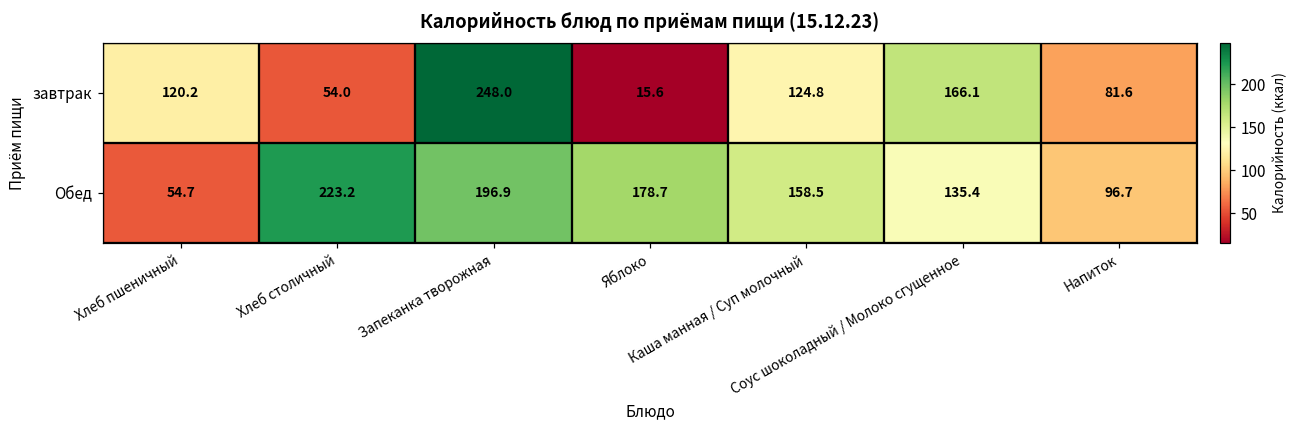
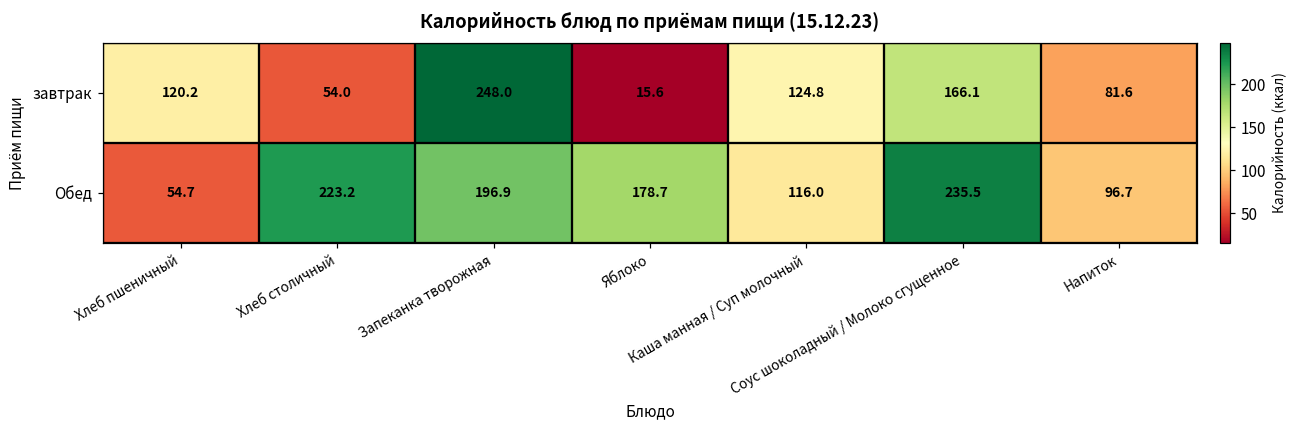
  {
    "завтрак": {
      "Хлеб пшеничный": 120.2,
      "Хлеб столичный": 54.0,
      "Запеканка творожная": 248.0,
      "Яблоко": 15.6,
      "Каша манная / Суп молочный": 124.8,
      "Соус шоколадный / Молоко сгущенное": 166.1,
      "Напиток": 81.6
    },
    "Обед": {
      "Хлеб пшеничный": 54.7,
      "Хлеб столичный": 223.2,
      "Запеканка творожная": 196.9,
      "Яблоко": 178.7,
-     "Каша манная / Суп молочный": 158.5,
-     "Соус шоколадный / Молоко сгущенное": 135.4,
+     "Каша манная / Суп молочный": 116.0,
+     "Соус шоколадный / Молоко сгущенное": 235.5,
      "Напиток": 96.7
    }
  }
